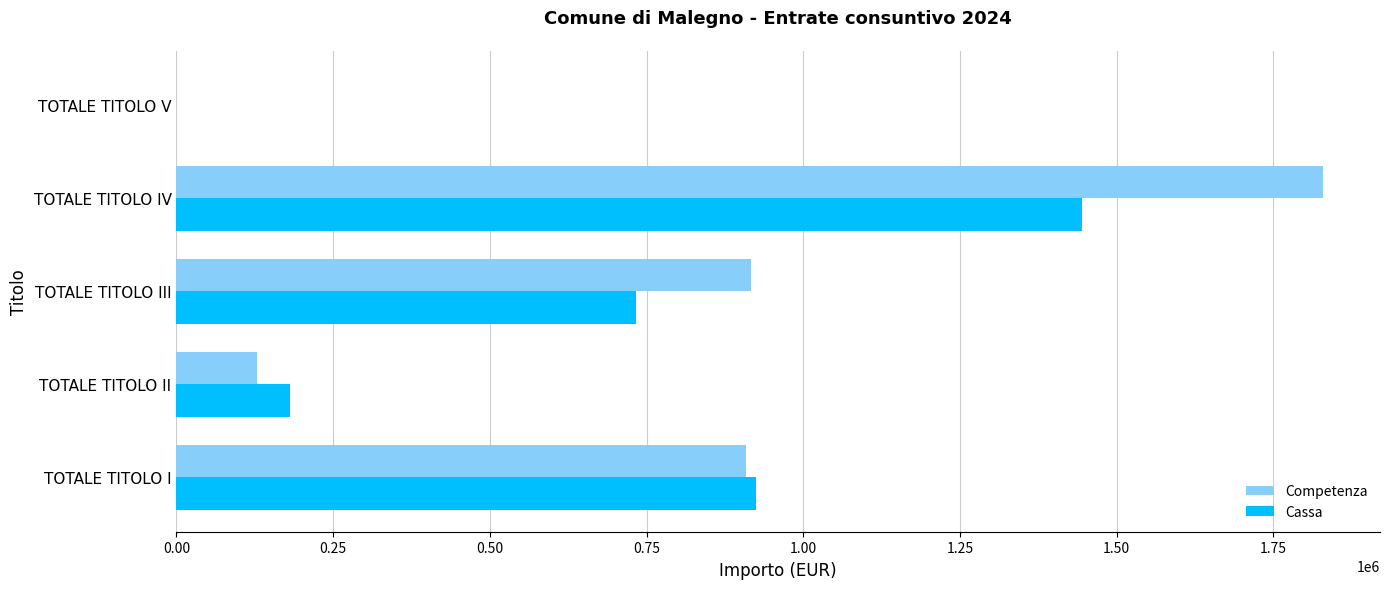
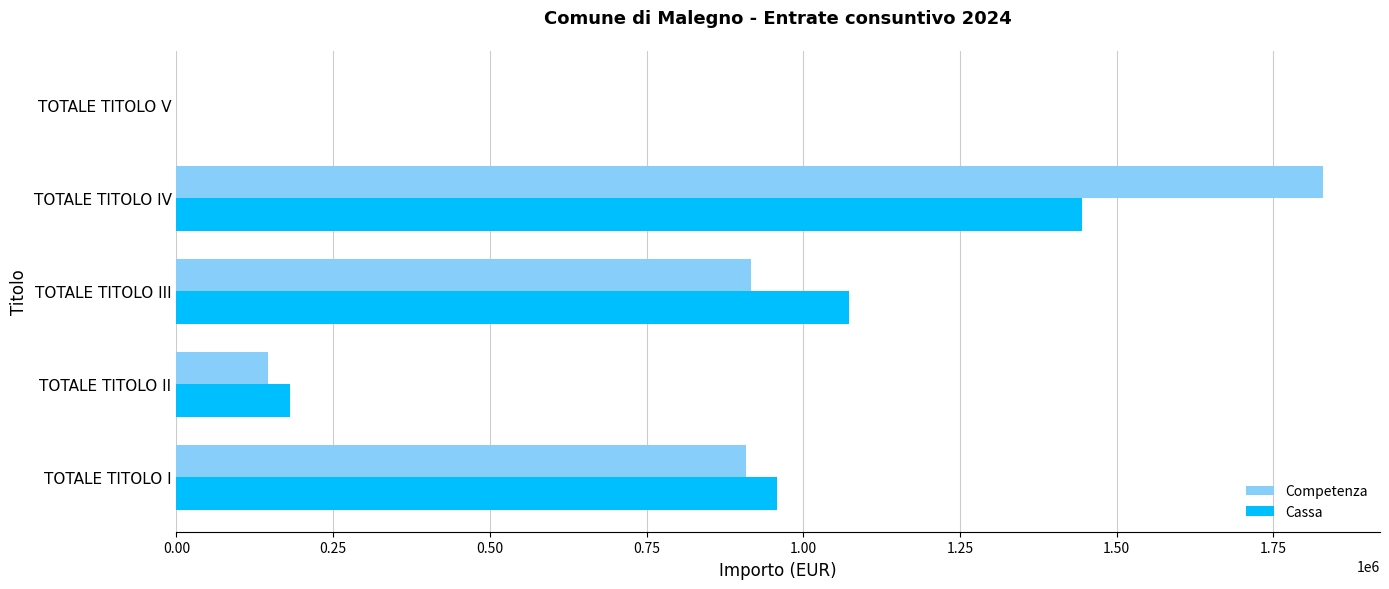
  {
    "Competenza": {
      "TOTALE TITOLO V": 0,
      "TOTALE TITOLO IV": 1830000,
      "TOTALE TITOLO III": 920000,
-     "TOTALE TITOLO II": 130000,
+     "TOTALE TITOLO II": 150000,
      "TOTALE TITOLO I": 910000
    },
    "Cassa": {
      "TOTALE TITOLO V": 0,
      "TOTALE TITOLO IV": 1440000,
-     "TOTALE TITOLO III": 730000,
+     "TOTALE TITOLO III": 1070000,
      "TOTALE TITOLO II": 180000,
-     "TOTALE TITOLO I": 920000
+     "TOTALE TITOLO I": 960000
    }
  }
